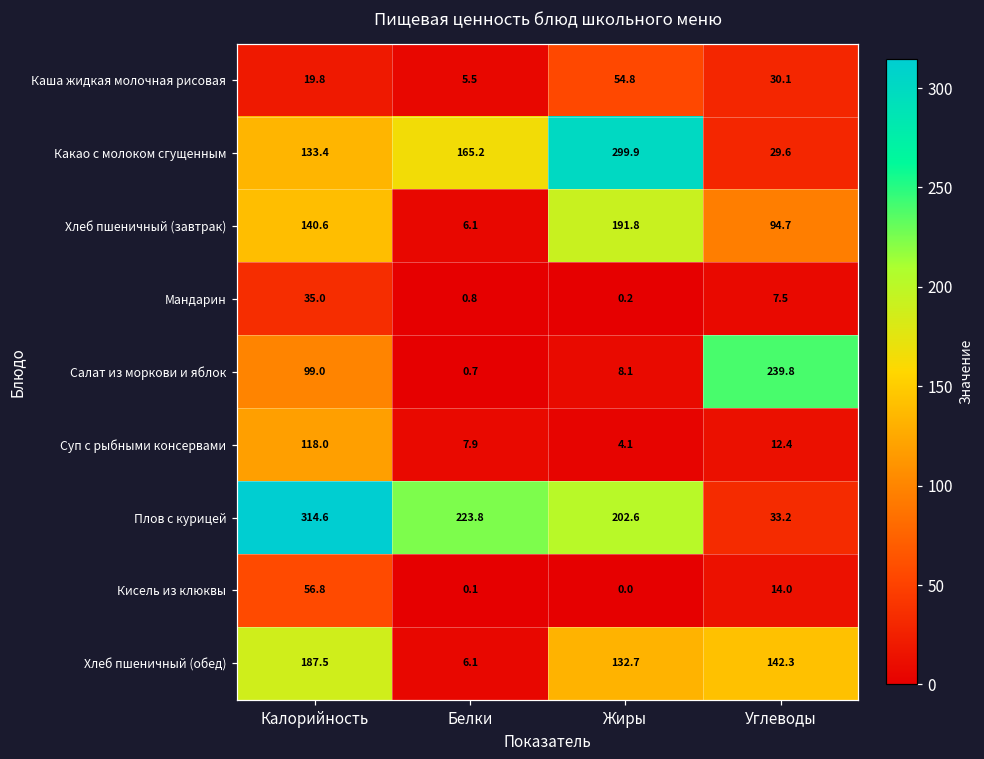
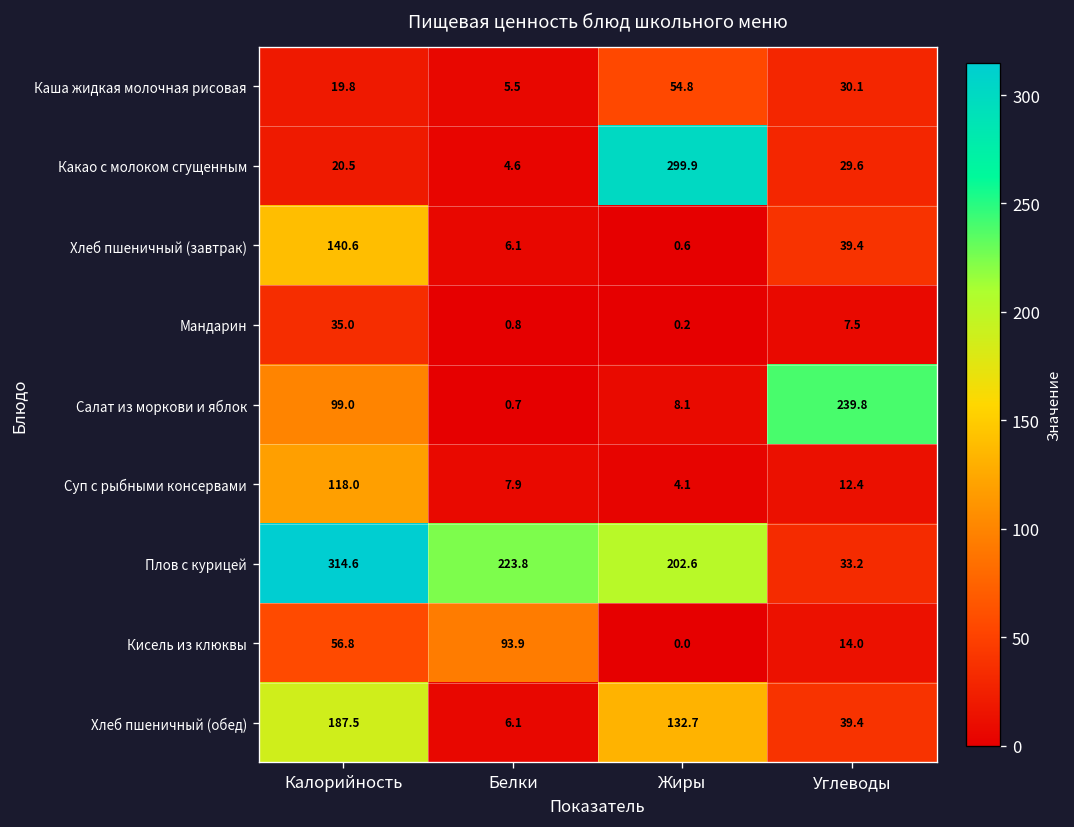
  {
    "Каша жидкая молочная рисовая": {
      "Калорийность": 19.8,
      "Белки": 5.5,
      "Жиры": 54.8,
      "Углеводы": 30.1
    },
    "Какао с молоком сгущенным": {
-     "Калорийность": 133.4,
-     "Белки": 165.2,
+     "Калорийность": 20.5,
+     "Белки": 4.6,
      "Жиры": 299.9,
      "Углеводы": 29.6
    },
    "Хлеб пшеничный (завтрак)": {
      "Калорийность": 140.6,
      "Белки": 6.1,
-     "Жиры": 191.8,
-     "Углеводы": 94.7
+     "Жиры": 0.6,
+     "Углеводы": 39.4
    },
    "Мандарин": {
      "Калорийность": 35.0,
      "Белки": 0.8,
      "Жиры": 0.2,
      "Углеводы": 7.5
    },
    "Салат из моркови и яблок": {
      "Калорийность": 99.0,
      "Белки": 0.7,
      "Жиры": 8.1,
      "Углеводы": 239.8
    },
    "Суп с рыбными консервами": {
      "Калорийность": 118.0,
      "Белки": 7.9,
      "Жиры": 4.1,
      "Углеводы": 12.4
    },
    "Плов с курицей": {
      "Калорийность": 314.6,
      "Белки": 223.8,
      "Жиры": 202.6,
      "Углеводы": 33.2
    },
    "Кисель из клюквы": {
      "Калорийность": 56.8,
-     "Белки": 0.1,
+     "Белки": 93.9,
      "Жиры": 0.0,
      "Углеводы": 14.0
    },
    "Хлеб пшеничный (обед)": {
      "Калорийность": 187.5,
      "Белки": 6.1,
      "Жиры": 132.7,
-     "Углеводы": 142.3
+     "Углеводы": 39.4
    }
  }
